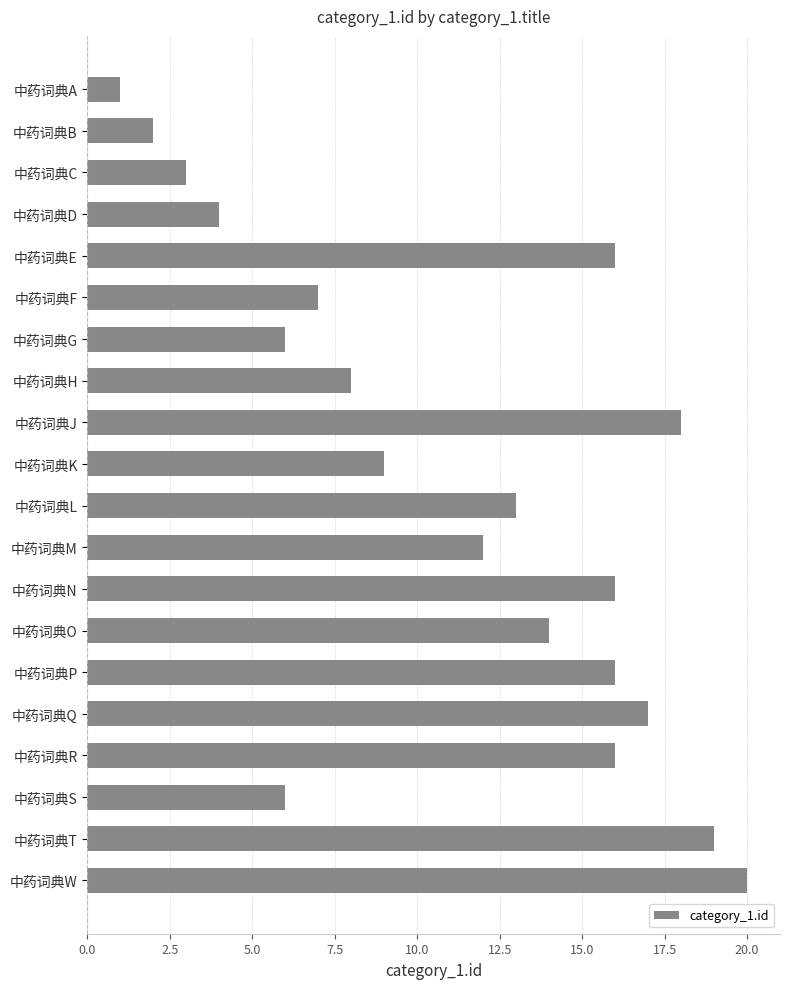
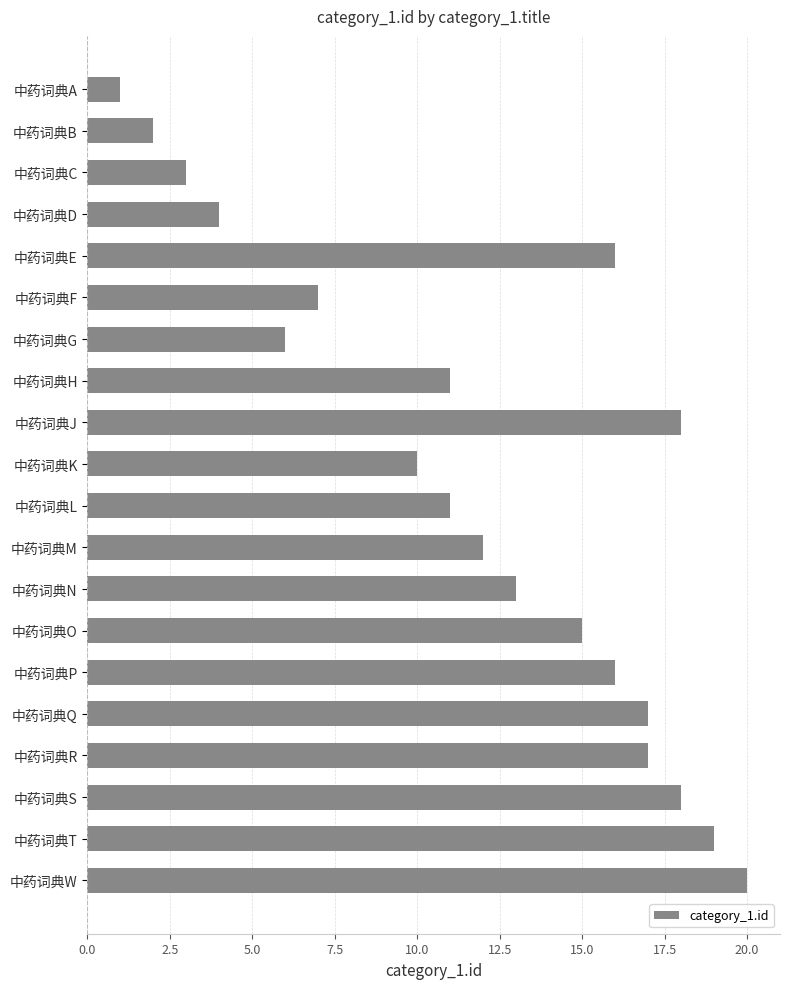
  {
    "中药词典A": 1,
    "中药词典B": 2,
    "中药词典C": 3,
    "中药词典D": 4,
    "中药词典E": 16,
    "中药词典F": 7,
    "中药词典G": 6,
-   "中药词典H": 8,
+   "中药词典H": 11,
    "中药词典J": 18,
-   "中药词典K": 9,
-   "中药词典L": 13,
+   "中药词典K": 10,
+   "中药词典L": 11,
    "中药词典M": 12,
-   "中药词典N": 16,
-   "中药词典O": 14,
+   "中药词典N": 13,
+   "中药词典O": 15,
    "中药词典P": 16,
    "中药词典Q": 17,
-   "中药词典R": 16,
-   "中药词典S": 6,
+   "中药词典R": 17,
+   "中药词典S": 18,
    "中药词典T": 19,
    "中药词典W": 20
  }
